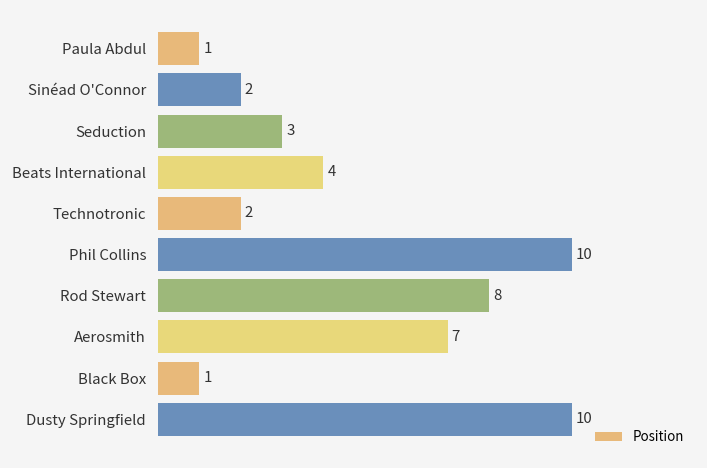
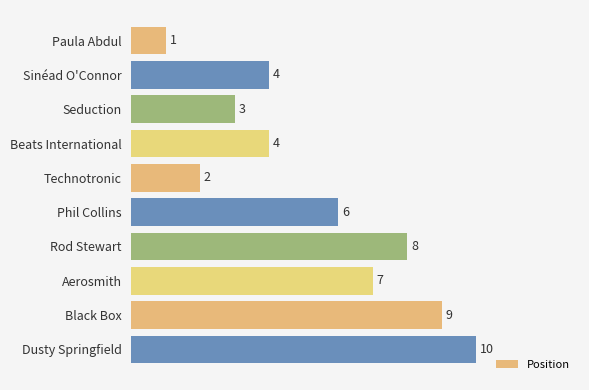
  {
    "Paula Abdul": 1,
-   "Sinéad O'Connor": 2,
+   "Sinéad O'Connor": 4,
    "Seduction": 3,
    "Beats International": 4,
    "Technotronic": 2,
-   "Phil Collins": 10,
+   "Phil Collins": 6,
    "Rod Stewart": 8,
    "Aerosmith": 7,
-   "Black Box": 1,
+   "Black Box": 9,
    "Dusty Springfield": 10
  }
